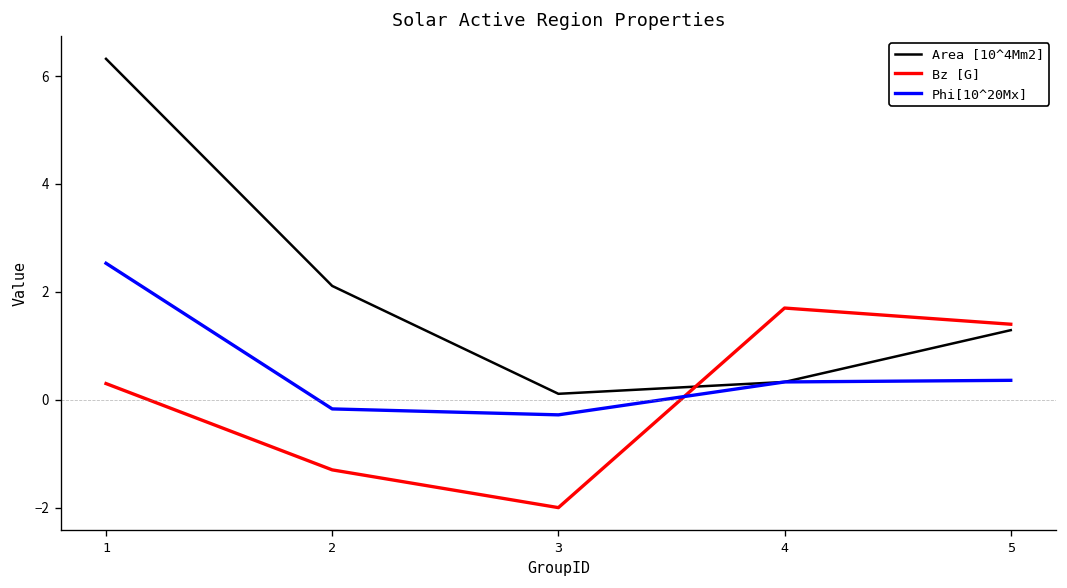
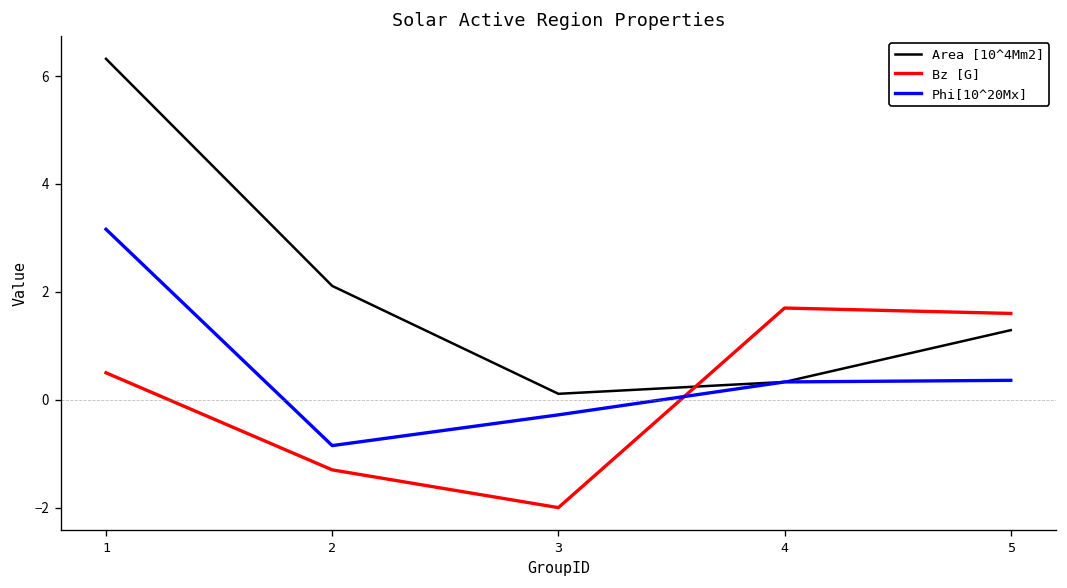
  {
    "Area [10^4Mm2]": {
      "1": 6.3,
      "2": 2.1,
      "3": 0.1,
      "5": 1.3
    },
    "Bz [G]": {
-     "1": 0.3,
+     "1": 0.5,
      "2": -1.3,
      "3": -2.0,
      "4": 1.7,
-     "5": 1.4
+     "5": 1.6
    },
    "Phi[10^20Mx]": {
-     "1": 2.5,
-     "2": -0.2,
+     "1": 3.2,
+     "2": -0.9,
      "3": -0.3,
      "5": 0.4
    }
  }
